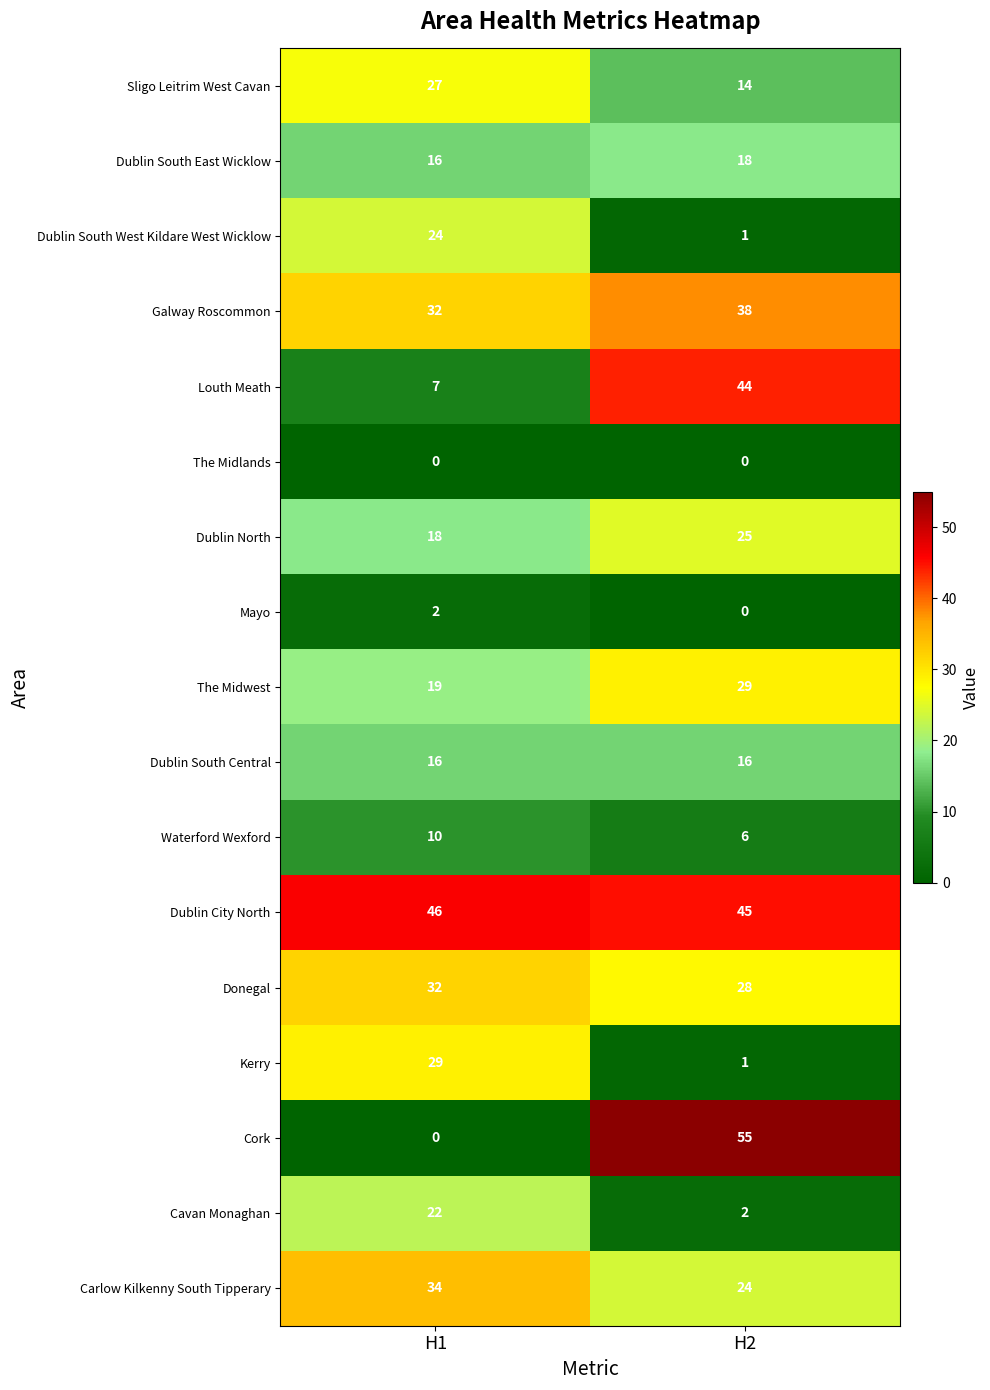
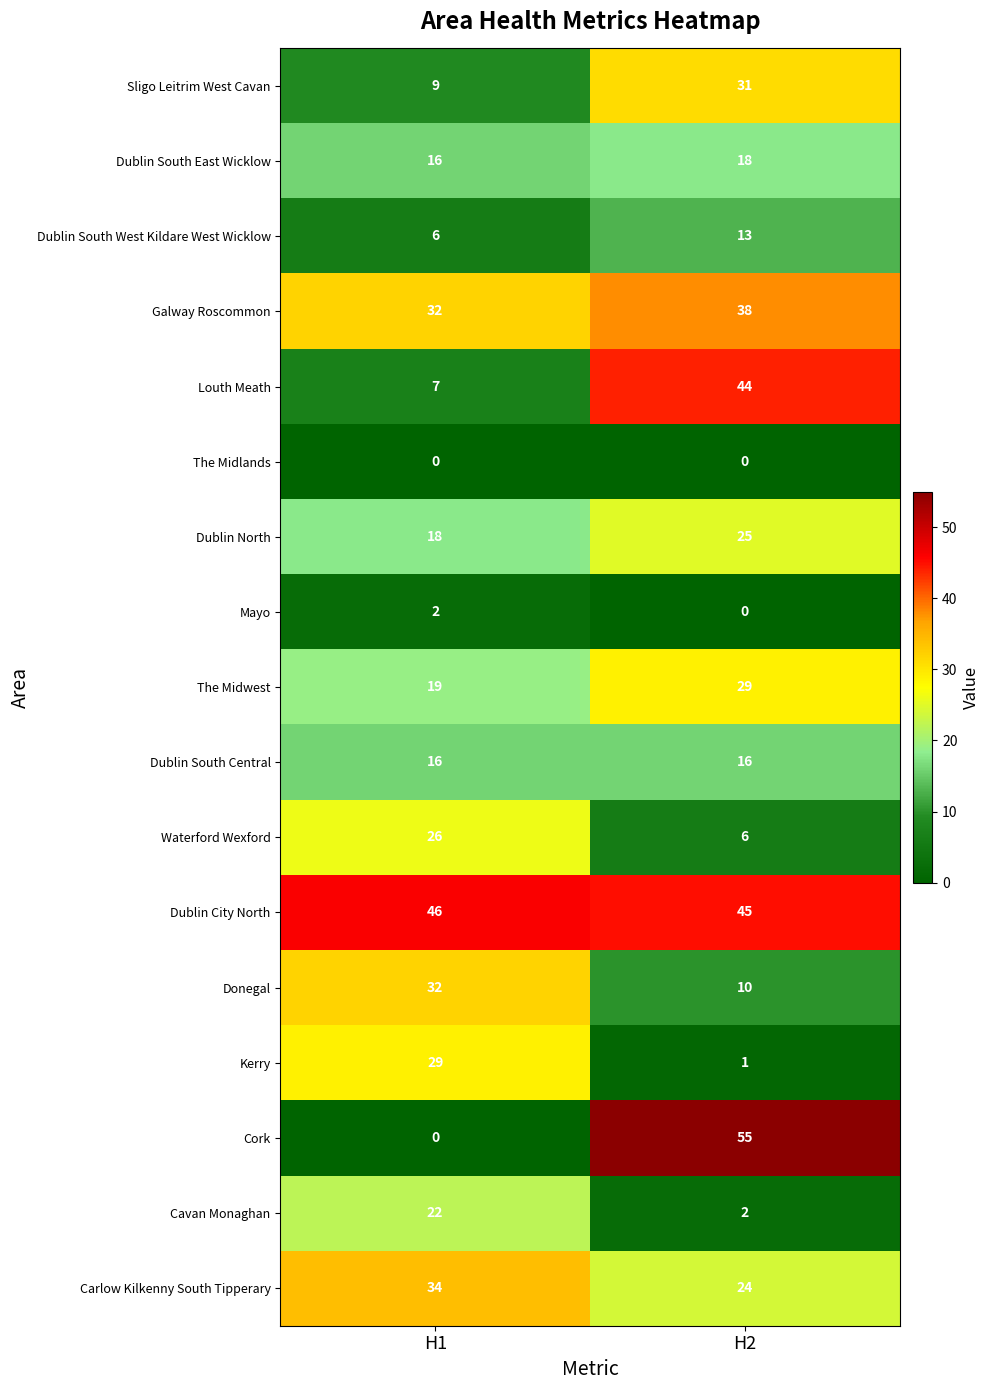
  {
    "Sligo Leitrim West Cavan": {
-     "H1": 27,
-     "H2": 14
+     "H1": 9,
+     "H2": 31
    },
    "Dublin South East Wicklow": {
      "H1": 16,
      "H2": 18
    },
    "Dublin South West Kildare West Wicklow": {
-     "H1": 24,
-     "H2": 1
+     "H1": 6,
+     "H2": 13
    },
    "Galway Roscommon": {
      "H1": 32,
      "H2": 38
    },
    "Louth Meath": {
      "H1": 7,
      "H2": 44
    },
    "The Midlands": {
      "H1": 0,
      "H2": 0
    },
    "Dublin North": {
      "H1": 18,
      "H2": 25
    },
    "Mayo": {
      "H1": 2,
      "H2": 0
    },
    "The Midwest": {
      "H1": 19,
      "H2": 29
    },
    "Dublin South Central": {
      "H1": 16,
      "H2": 16
    },
    "Waterford Wexford": {
-     "H1": 10,
+     "H1": 26,
      "H2": 6
    },
    "Dublin City North": {
      "H1": 46,
      "H2": 45
    },
    "Donegal": {
      "H1": 32,
-     "H2": 28
+     "H2": 10
    },
    "Kerry": {
      "H1": 29,
      "H2": 1
    },
    "Cork": {
      "H1": 0,
      "H2": 55
    },
    "Cavan Monaghan": {
      "H1": 22,
      "H2": 2
    },
    "Carlow Kilkenny South Tipperary": {
      "H1": 34,
      "H2": 24
    }
  }
